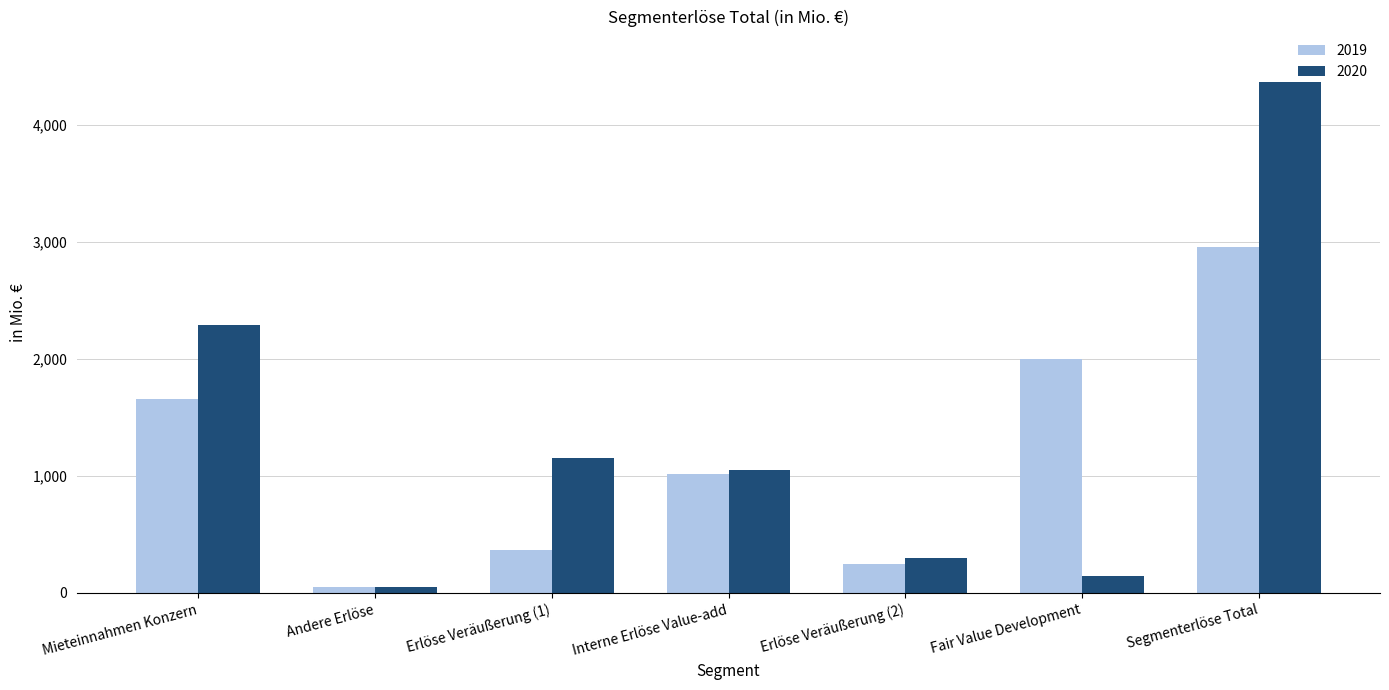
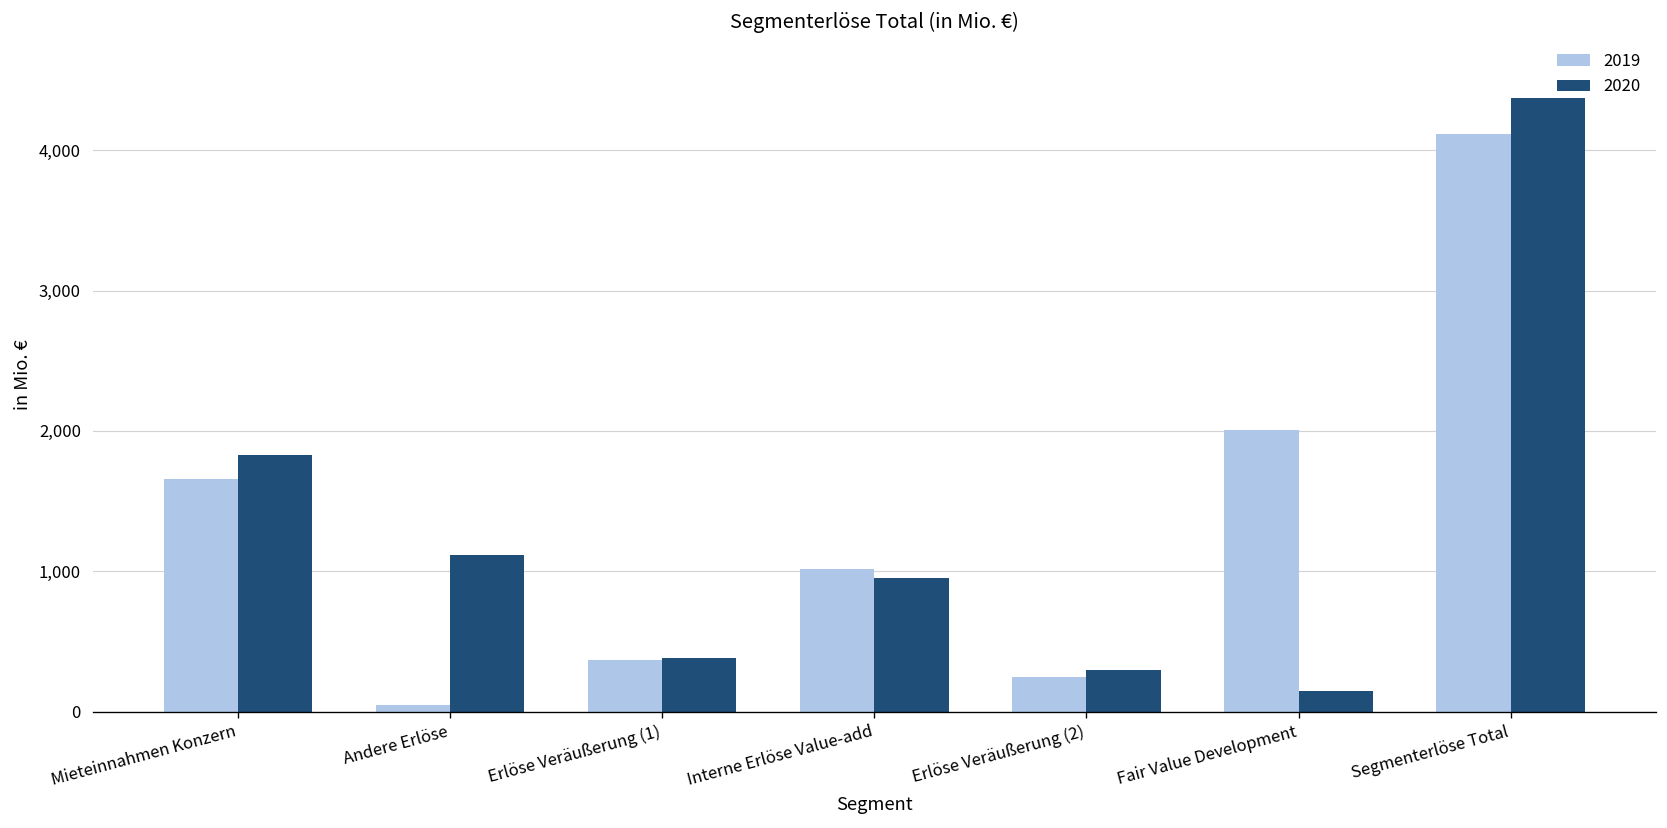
  {
    "2019": {
      "Mieteinnahmen Konzern": "1,660",
      "Andere Erlöse": "50",
      "Erlöse Veräußerung (1)": "370",
      "Interne Erlöse Value-add": "1,010",
      "Erlöse Veräußerung (2)": "250",
      "Fair Value Development": "2,000",
-     "Segmenterlöse Total": "2,960"
+     "Segmenterlöse Total": "4,110"
    },
    "2020": {
-     "Mieteinnahmen Konzern": "2,290",
-     "Andere Erlöse": "50",
-     "Erlöse Veräußerung (1)": "1,150",
-     "Interne Erlöse Value-add": "1,050",
+     "Mieteinnahmen Konzern": "1,830",
+     "Andere Erlöse": "1,120",
+     "Erlöse Veräußerung (1)": "380",
+     "Interne Erlöse Value-add": "950",
      "Erlöse Veräußerung (2)": "300",
      "Fair Value Development": "150",
      "Segmenterlöse Total": "4,370"
    }
  }
